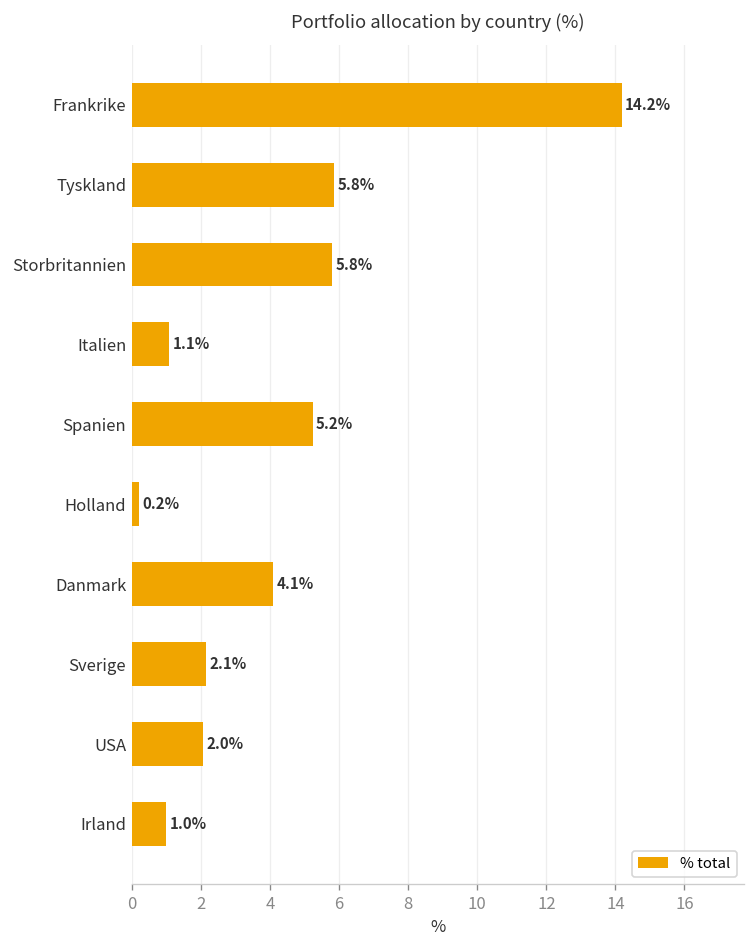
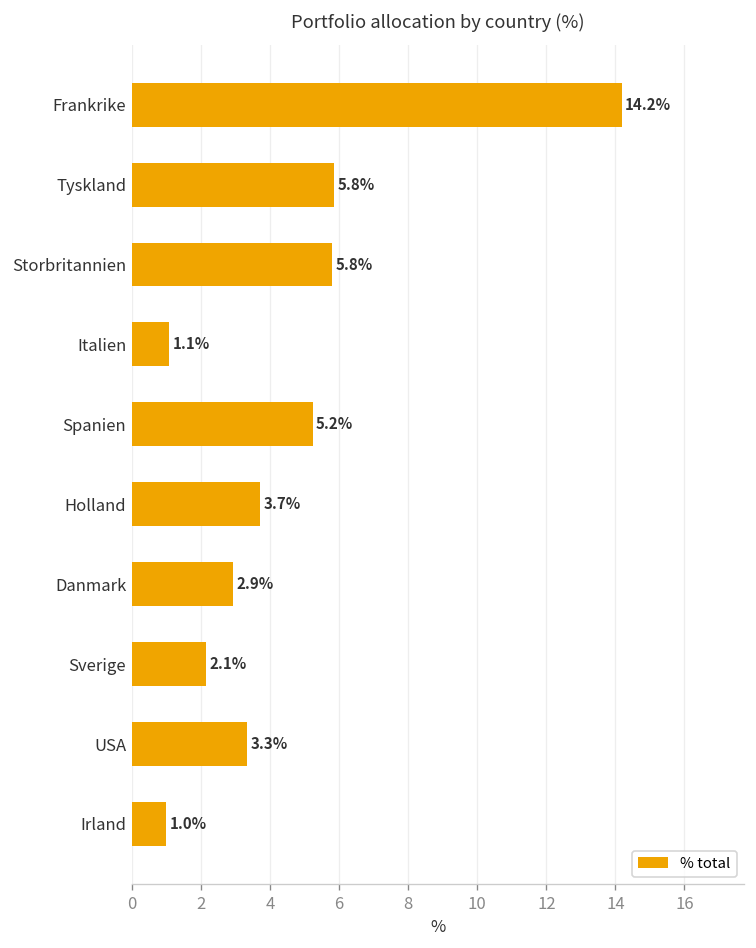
  {
    "Frankrike": "14.2%",
    "Tyskland": "5.8%",
    "Storbritannien": "5.8%",
    "Italien": "1.1%",
    "Spanien": "5.2%",
-   "Holland": "0.2%",
-   "Danmark": "4.1%",
+   "Holland": "3.7%",
+   "Danmark": "2.9%",
    "Sverige": "2.1%",
-   "USA": "2.0%",
+   "USA": "3.3%",
    "Irland": "1.0%"
  }
